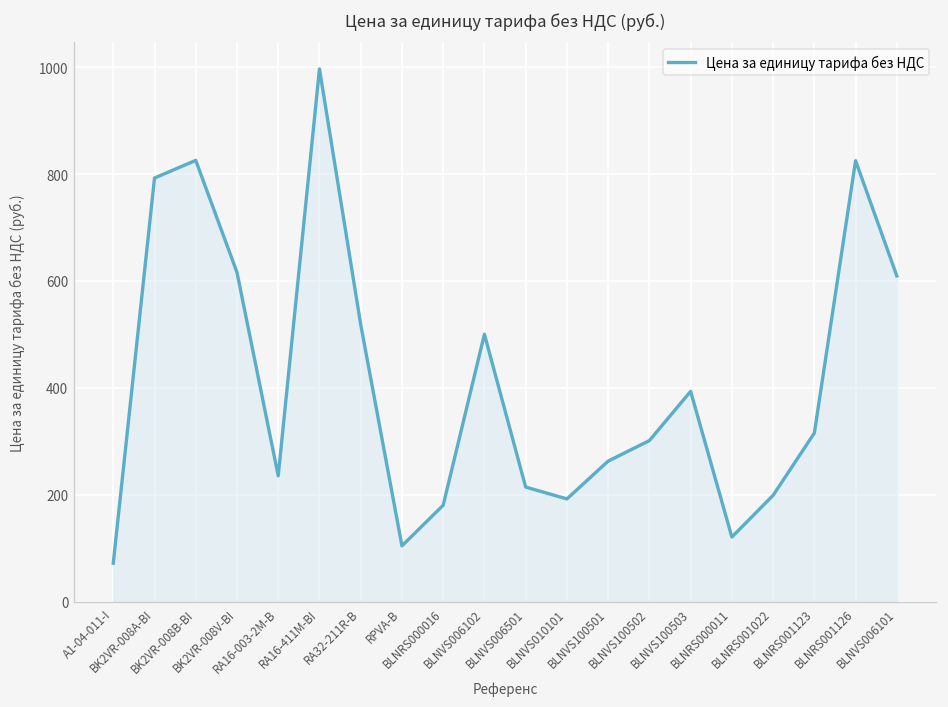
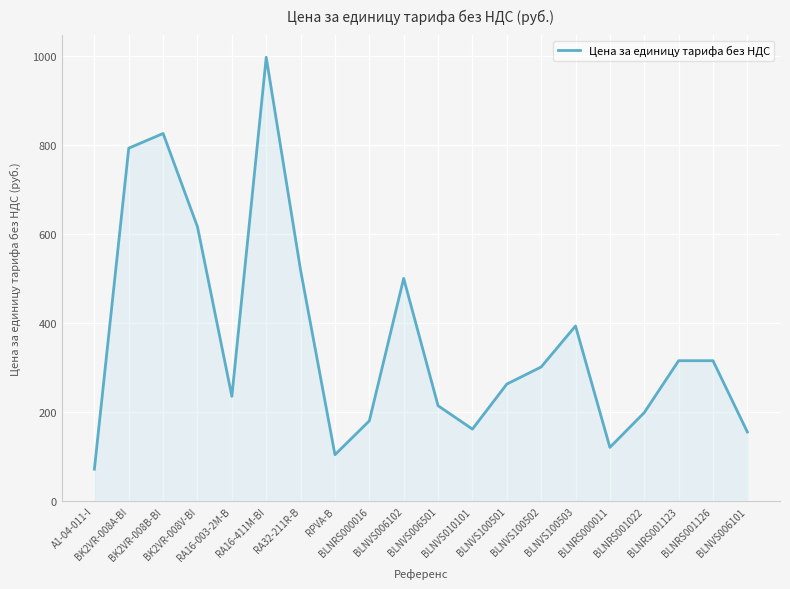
  {
    "A1-04-011-I": 70,
    "BK2VR-008A-BI": 790,
    "BK2VR-008B-BI": 830,
    "BK2VR-008V-BI": 620,
    "RA16-003-2M-B": 240,
    "RA16-411M-BI": 1000,
    "RA32-211R-B": 520,
    "RPVA-B": 100,
    "BLNRS000016": 180,
    "BLNVS006102": 500,
    "BLNVS006501": 210,
-   "BLNVS010101": 190,
+   "BLNVS010101": 160,
    "BLNVS100501": 260,
    "BLNVS100502": 300,
    "BLNVS100503": 390,
    "BLNRS000011": 120,
    "BLNRS001022": 200,
    "BLNRS001123": 320,
-   "BLNRS001126": 820,
-   "BLNVS006101": 610
+   "BLNRS001126": 320,
+   "BLNVS006101": 160
  }
